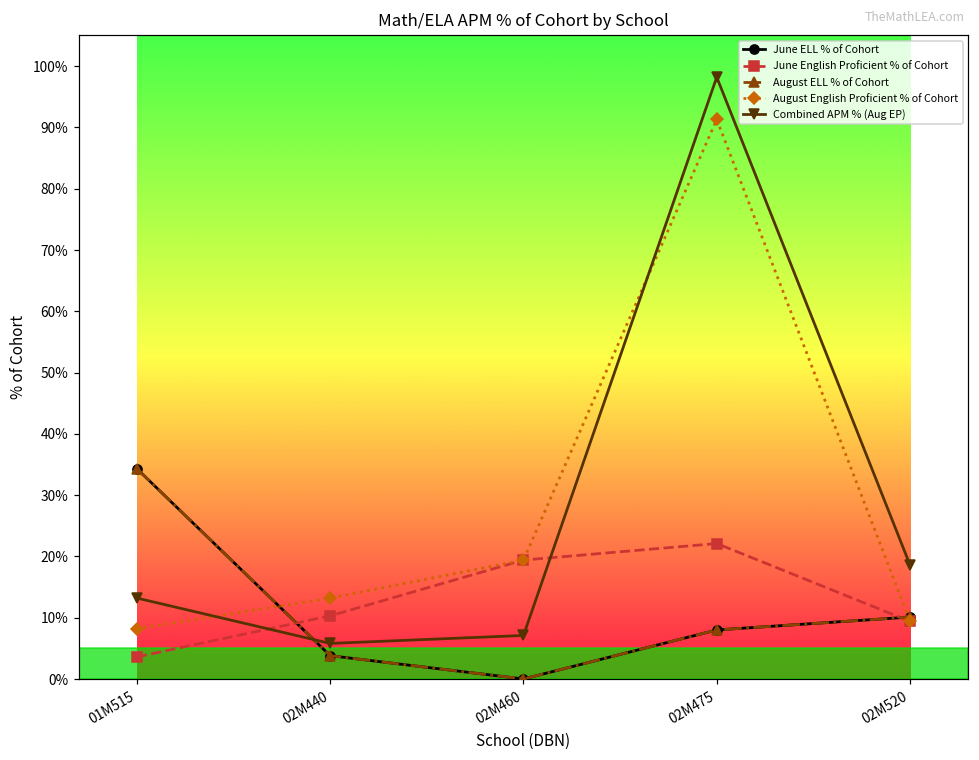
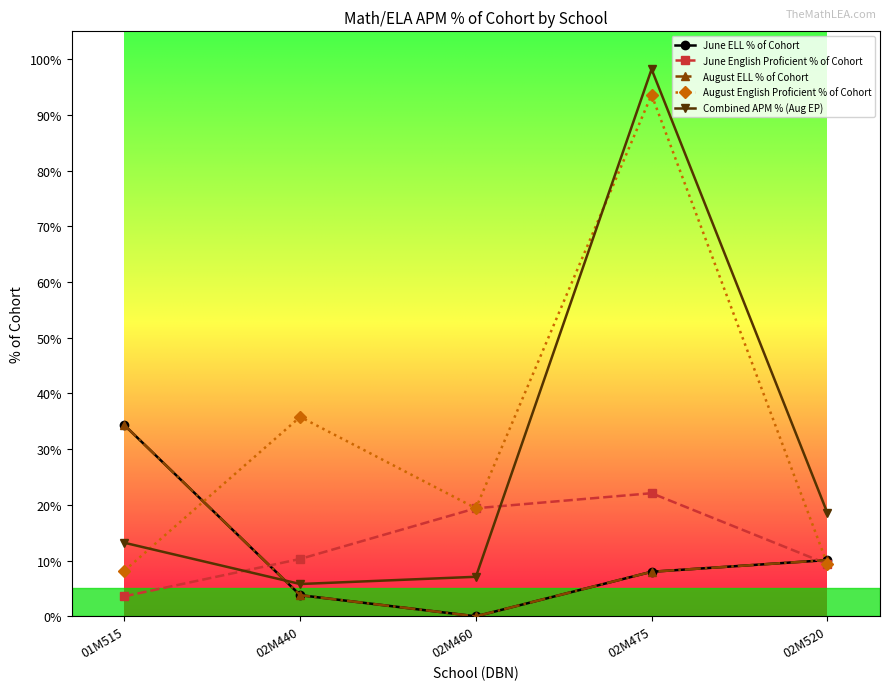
  {
    "June English Proficient % of Cohort": {
      "02M440": "10%",
      "02M475": "22%"
    },
    "August English Proficient % of Cohort": {
      "01M515": "8%",
-     "02M440": "13%",
-     "02M475": "91%"
+     "02M440": "36%",
+     "02M475": "94%"
    }
  }
